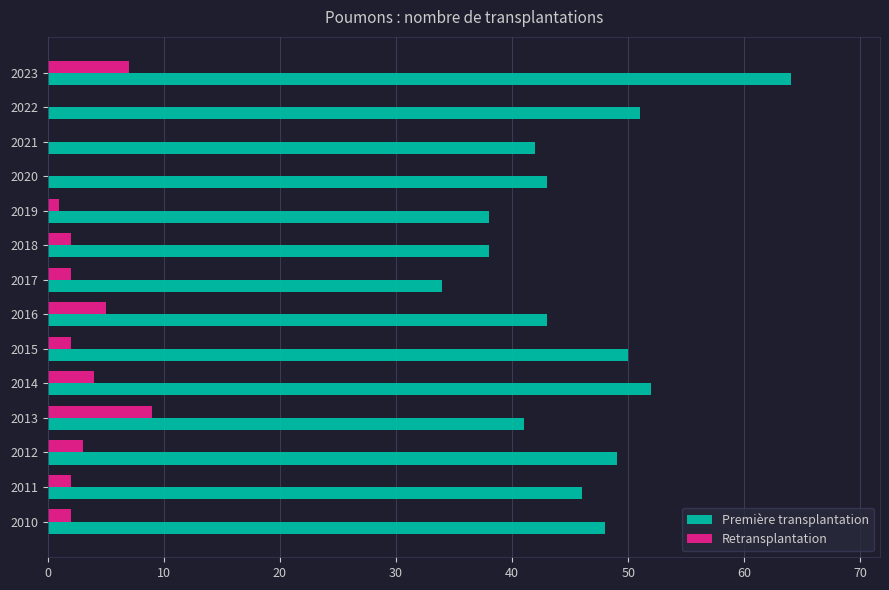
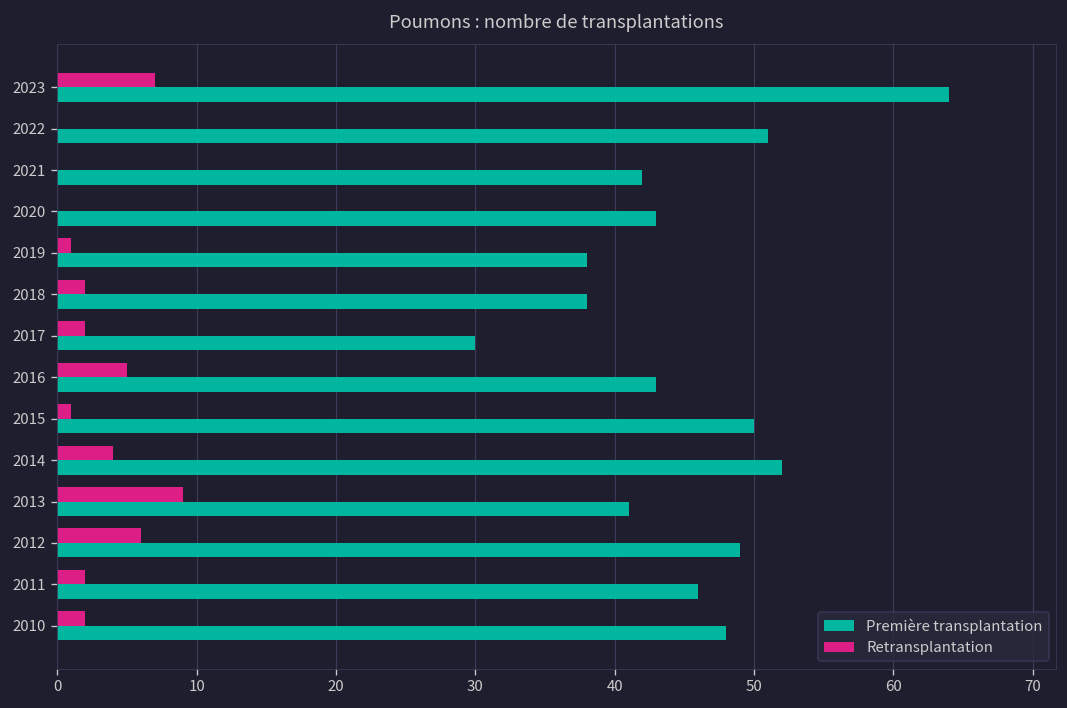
  {
    "Première transplantation": {
      "2023": 64,
      "2022": 51,
      "2021": 42,
      "2020": 43,
      "2019": 38,
      "2018": 38,
-     "2017": 34,
+     "2017": 30,
      "2016": 43,
      "2015": 50,
      "2014": 52,
      "2013": 41,
      "2012": 49,
      "2011": 46,
      "2010": 48
    },
    "Retransplantation": {
      "2023": 7,
      "2022": 0,
      "2021": 0,
      "2020": 0,
      "2019": 1,
      "2018": 2,
      "2017": 2,
      "2016": 5,
-     "2015": 2,
+     "2015": 1,
      "2014": 4,
      "2013": 9,
-     "2012": 3,
+     "2012": 6,
      "2011": 2,
      "2010": 2
    }
  }
